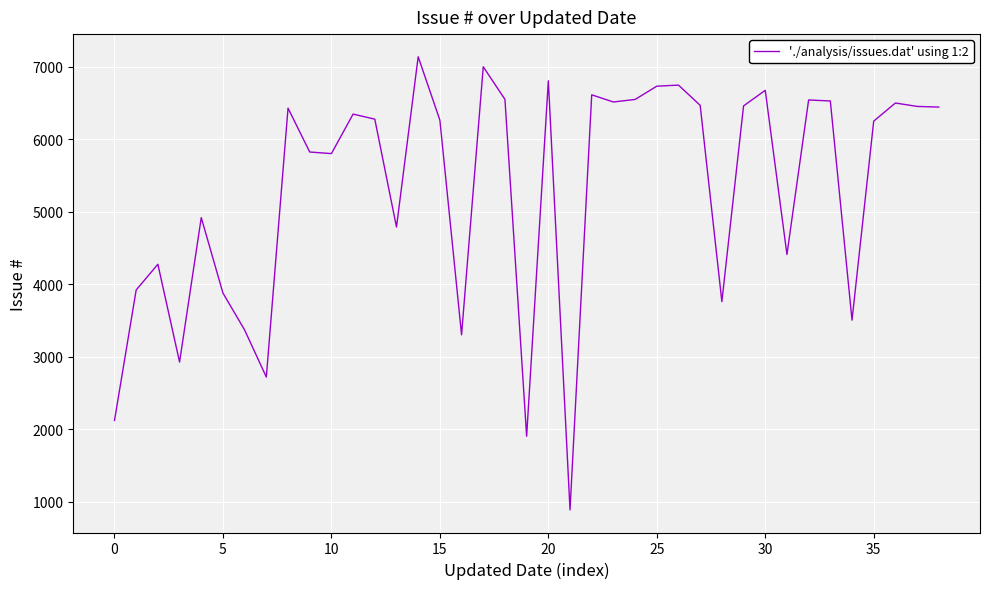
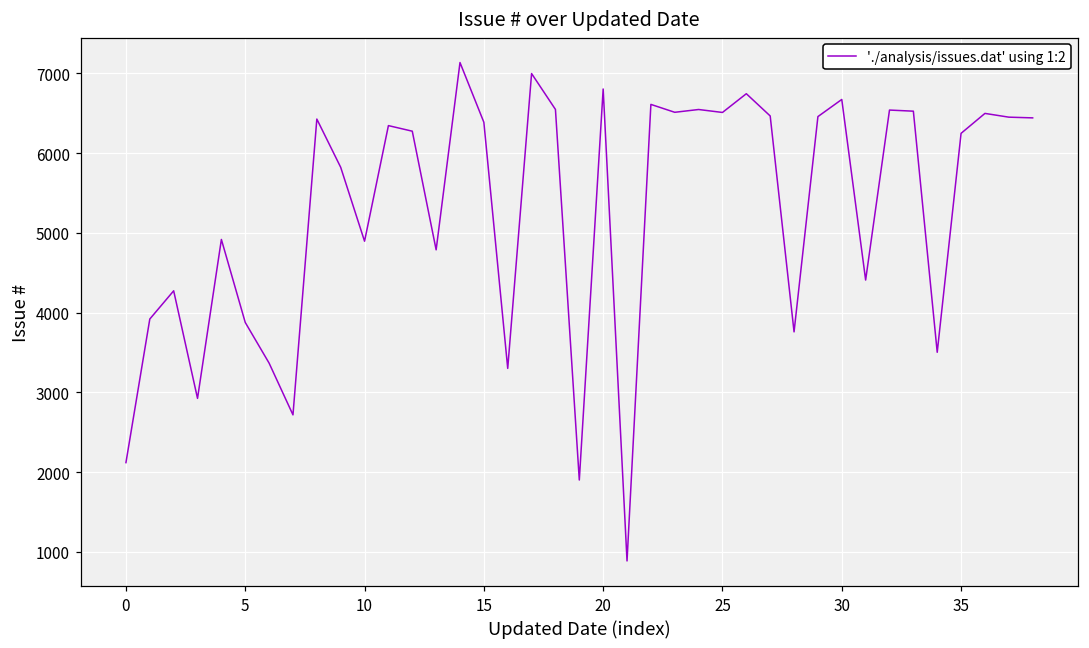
  {
    "0": 2100,
    "5": 3900,
-   "10": 5800,
-   "15": 6300,
+   "10": 4900,
+   "15": 6400,
    "20": 6800,
-   "25": 6700,
+   "25": 6500,
    "30": 6700,
    "35": 6200
  }
